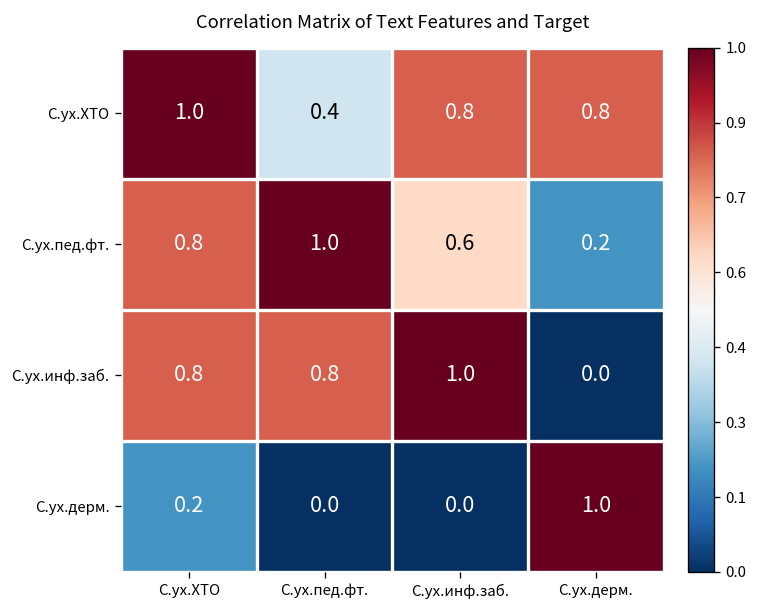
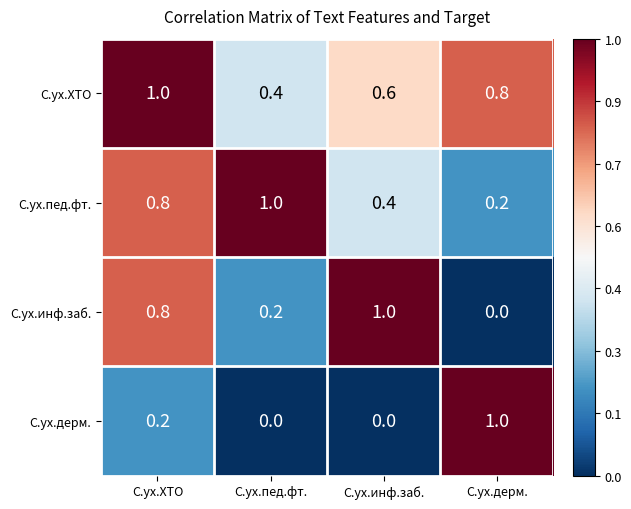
  {
    "С.ух.ХТО": {
      "С.ух.ХТО": 1.0,
      "С.ух.пед.фт.": 0.4,
-     "С.ух.инф.заб.": 0.8,
+     "С.ух.инф.заб.": 0.6,
      "С.ух.дерм.": 0.8
    },
    "С.ух.пед.фт.": {
      "С.ух.ХТО": 0.8,
      "С.ух.пед.фт.": 1.0,
-     "С.ух.инф.заб.": 0.6,
+     "С.ух.инф.заб.": 0.4,
      "С.ух.дерм.": 0.2
    },
    "С.ух.инф.заб.": {
      "С.ух.ХТО": 0.8,
-     "С.ух.пед.фт.": 0.8,
+     "С.ух.пед.фт.": 0.2,
      "С.ух.инф.заб.": 1.0,
      "С.ух.дерм.": 0.0
    },
    "С.ух.дерм.": {
      "С.ух.ХТО": 0.2,
      "С.ух.пед.фт.": 0.0,
      "С.ух.инф.заб.": 0.0,
      "С.ух.дерм.": 1.0
    }
  }
